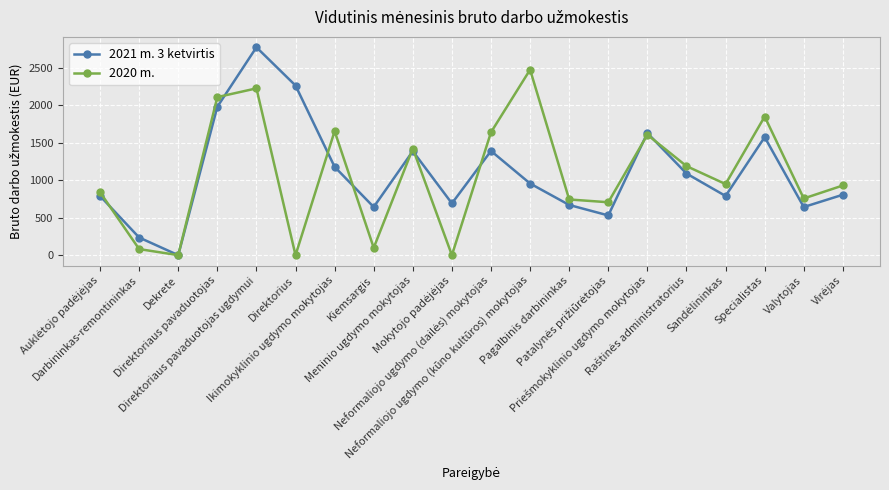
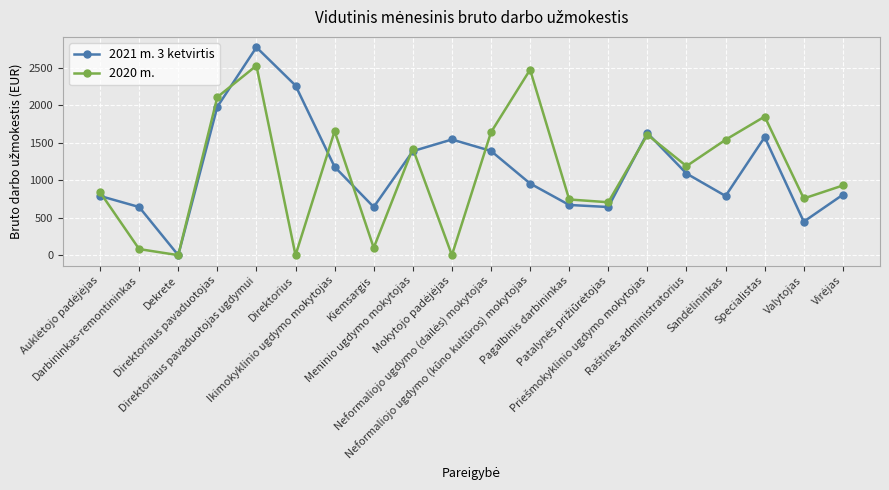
  {
    "2021 m. 3 ketvirtis": {
      "Auklėtojo padėjėjas": 800,
-     "Darbininkas-remontininkas": 200,
+     "Darbininkas-remontininkas": 600,
      "Direktoriaus pavaduotojas": 2000,
      "Direktoriaus pavaduotojas ugdymui": 2800,
      "Direktorius": 2300,
      "Ikimokyklinio ugdymo mokytojas": 1200,
      "Kiemsargis": 600,
      "Meninio ugdymo mokytojas": 1400,
-     "Mokytojo padėjėjas": 700,
+     "Mokytojo padėjėjas": 1500,
      "Neformaliojo ugdymo (dailės) mokytojas": 1400,
      "Neformaliojo ugdymo (kūno kultūros) mokytojas": 1000,
      "Pagalbinis darbininkas": 700,
-     "Patalynės prižiūrėtojas": 500,
+     "Patalynės prižiūrėtojas": 600,
      "Raštinės administratorius": 1100,
      "Sandėlininkas": 800,
      "Specialistas": 1600,
-     "Valytojas": 600,
+     "Valytojas": 400,
      "Virėjas": 800
    },
    "2020 m.": {
      "Auklėtojo padėjėjas": 800,
      "Darbininkas-remontininkas": 100,
      "Direktoriaus pavaduotojas": 2100,
-     "Direktoriaus pavaduotojas ugdymui": 2200,
+     "Direktoriaus pavaduotojas ugdymui": 2500,
      "Direktorius": 0,
      "Ikimokyklinio ugdymo mokytojas": 1700,
      "Kiemsargis": 100,
      "Meninio ugdymo mokytojas": 1400,
      "Mokytojo padėjėjas": 0,
      "Neformaliojo ugdymo (dailės) mokytojas": 1600,
      "Neformaliojo ugdymo (kūno kultūros) mokytojas": 2500,
      "Pagalbinis darbininkas": 700,
      "Patalynės prižiūrėtojas": 700,
      "Raštinės administratorius": 1200,
-     "Sandėlininkas": 900,
+     "Sandėlininkas": 1500,
      "Specialistas": 1800,
      "Valytojas": 800,
      "Virėjas": 900
    }
  }
